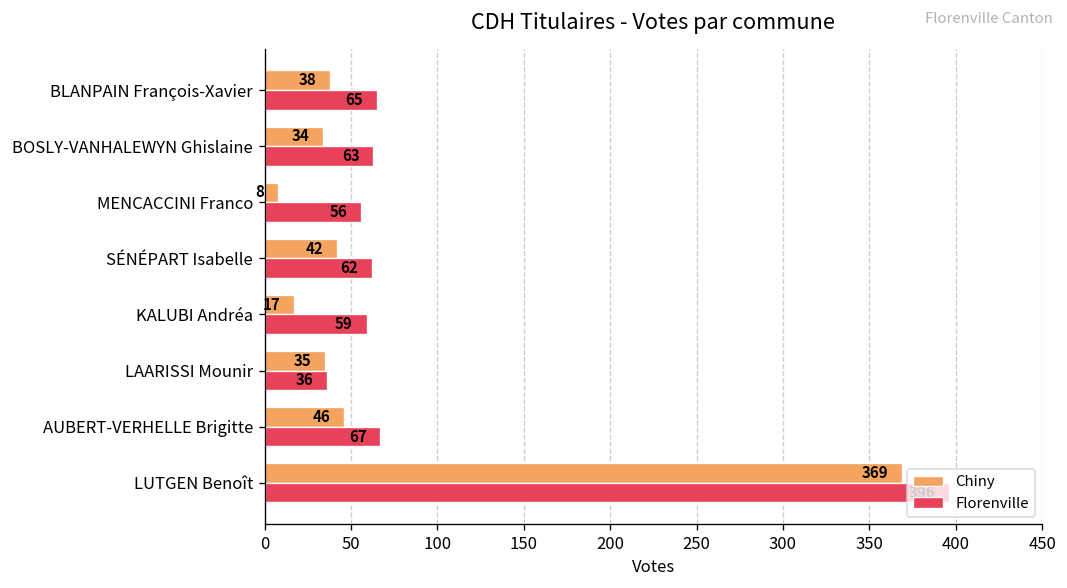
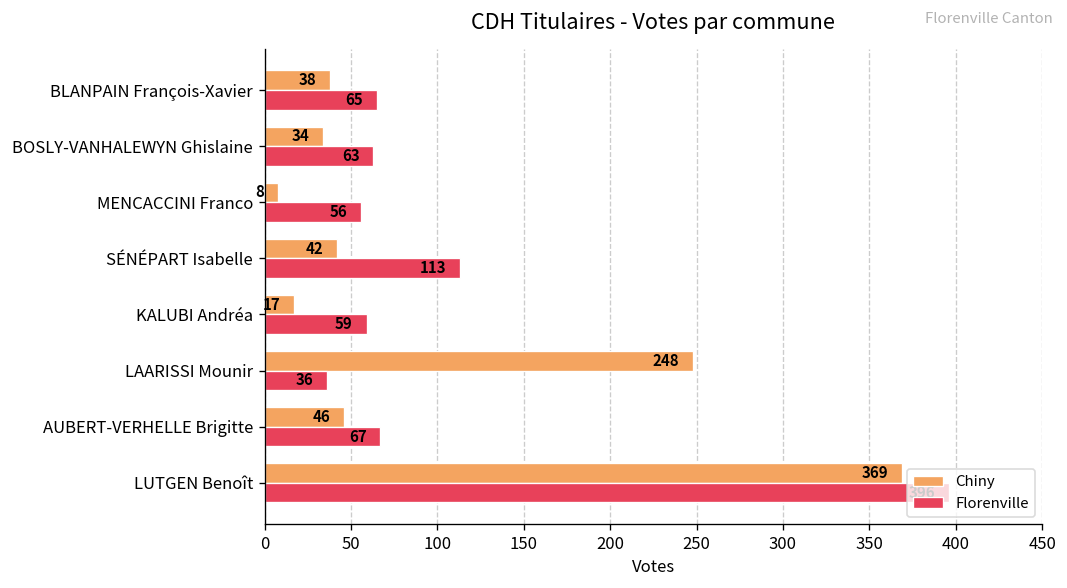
  {
    "Chiny": {
      "BLANPAIN François-Xavier": 38,
      "BOSLY-VANHALEWYN Ghislaine": 34,
      "MENCACCINI Franco": 8,
      "SÉNÉPART Isabelle": 42,
      "KALUBI Andréa": 17,
-     "LAARISSI Mounir": 35,
+     "LAARISSI Mounir": 248,
      "AUBERT-VERHELLE Brigitte": 46,
      "LUTGEN Benoît": 369
    },
    "Florenville": {
      "BLANPAIN François-Xavier": 65,
      "BOSLY-VANHALEWYN Ghislaine": 63,
      "MENCACCINI Franco": 56,
-     "SÉNÉPART Isabelle": 62,
+     "SÉNÉPART Isabelle": 113,
      "KALUBI Andréa": 59,
      "LAARISSI Mounir": 36,
      "AUBERT-VERHELLE Brigitte": 67
    }
  }
